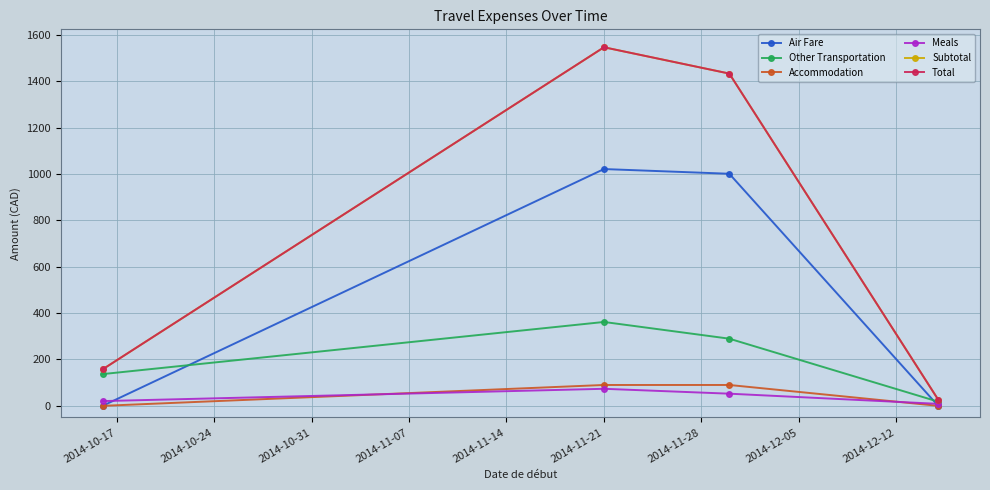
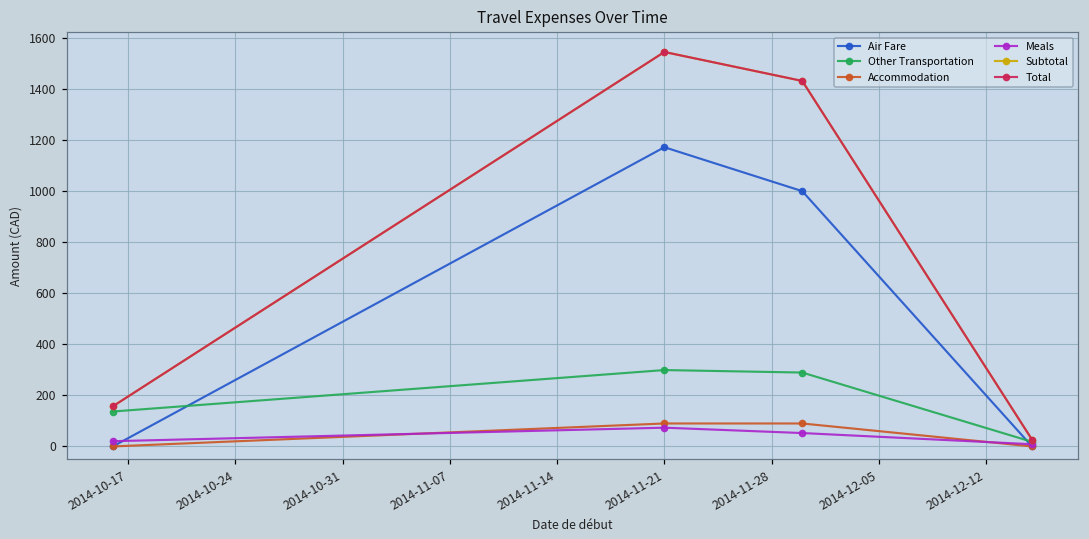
  {
    "Air Fare": {
-     "2014-11-21": 1020
+     "2014-11-21": 1170
    },
    "Other Transportation": {
-     "2014-11-21": 360
+     "2014-11-21": 300
    },
    "Accommodation": {
      "2014-11-21": 90
    },
    "Meals": {
      "2014-11-21": 70
    },
    "Total": {
      "2014-11-21": 1550
    }
  }
